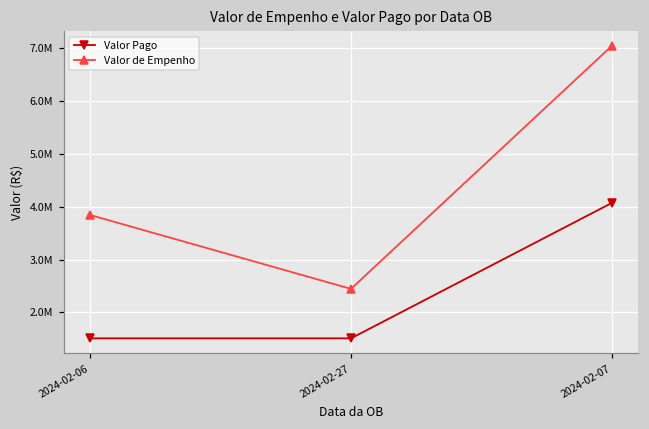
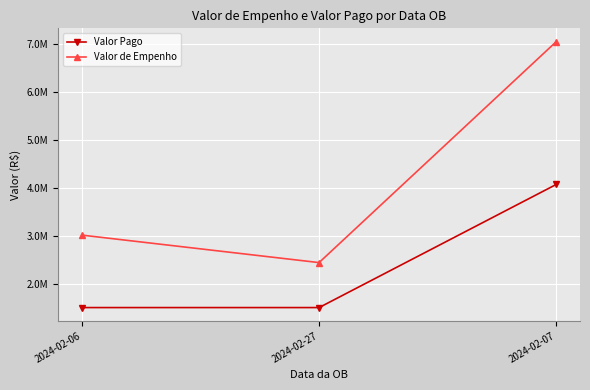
  {
    "Valor Pago": {
      "2024-02-06": 1500000,
      "2024-02-27": 1500000,
      "2024-02-07": 4100000
    },
    "Valor de Empenho": {
-     "2024-02-06": 3800000,
+     "2024-02-06": 3000000,
      "2024-02-27": 2400000,
      "2024-02-07": 7000000
    }
  }
